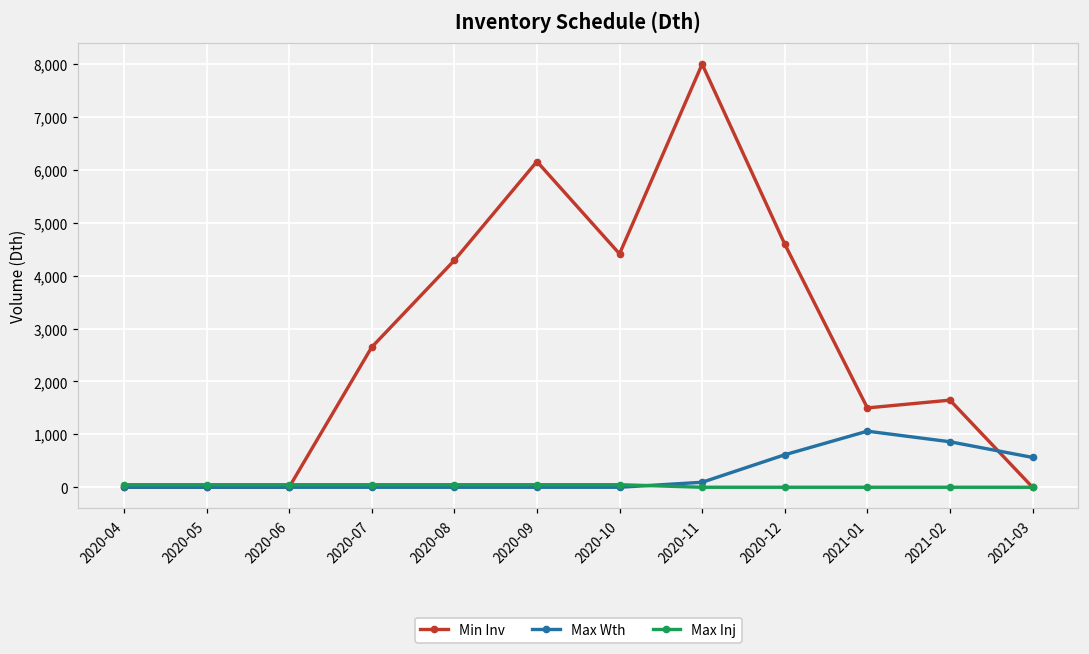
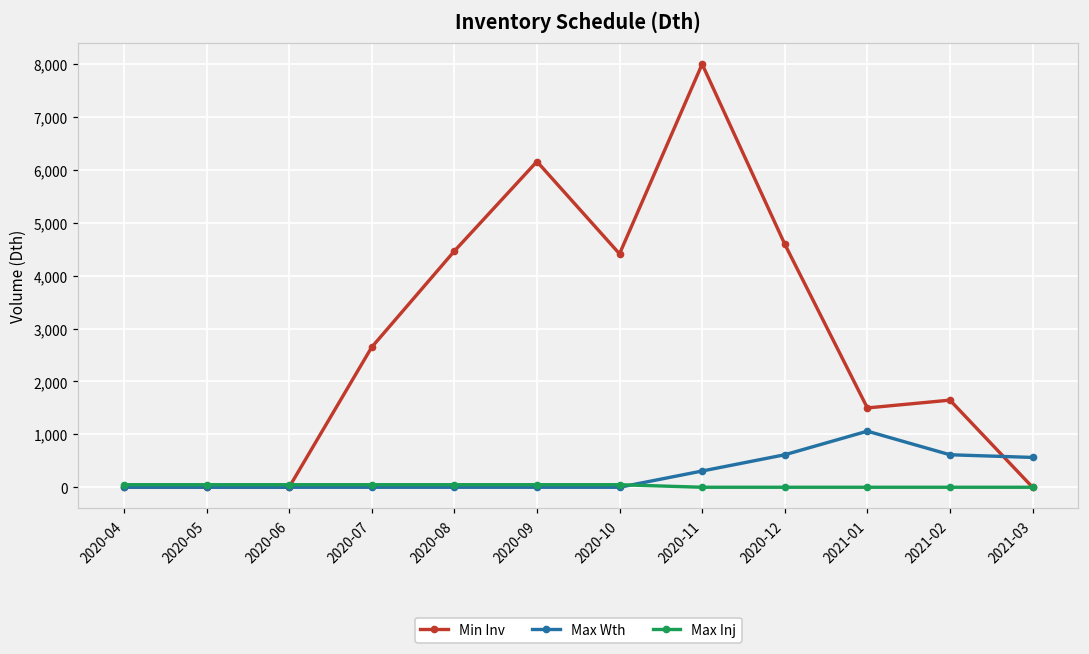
  {
    "Min Inv": {
      "2020-07": "2,600",
-     "2020-08": "4,300",
+     "2020-08": "4,500",
      "2020-09": "6,200",
      "2020-10": "4,400",
      "2020-11": "8,000",
      "2020-12": "4,600",
      "2021-01": "1,500",
      "2021-02": "1,600"
    },
    "Max Wth": {
-     "2020-11": "100",
+     "2020-11": "300",
      "2020-12": "600",
      "2021-01": "1,100",
-     "2021-02": "900",
+     "2021-02": "600",
      "2021-03": "600"
    },
    "Max Inj": {
      "2020-11": "0",
      "2020-12": "0",
      "2021-01": "0",
      "2021-02": "0"
    }
  }
